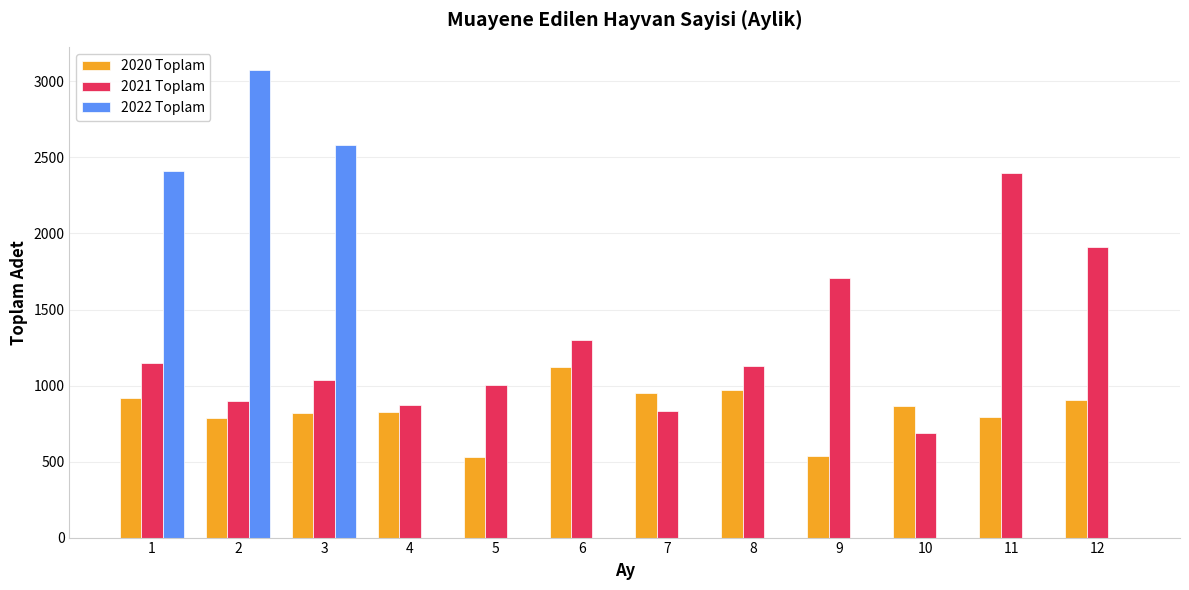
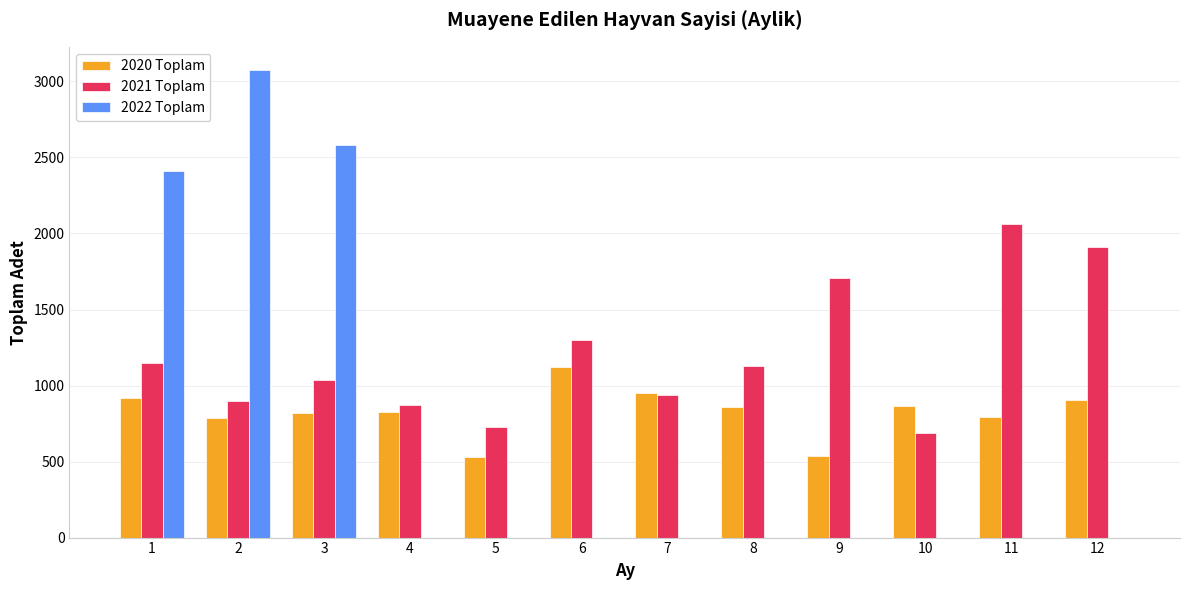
  {
    "2020 Toplam": {
      "1": 920,
      "2": 790,
      "3": 820,
      "4": 830,
      "5": 530,
      "6": 1130,
      "7": 950,
-     "8": 970,
+     "8": 860,
      "9": 540,
      "10": 860,
      "11": 790,
      "12": 900
    },
    "2021 Toplam": {
      "1": 1150,
      "2": 900,
      "3": 1040,
      "4": 870,
-     "5": 1000,
+     "5": 730,
      "6": 1300,
-     "7": 830,
+     "7": 940,
      "8": 1130,
      "9": 1710,
      "10": 690,
-     "11": 2400,
+     "11": 2060,
      "12": 1910
    },
    "2022 Toplam": {
      "1": 2410,
      "2": 3070,
      "3": 2580,
      "4": 0,
      "5": 0,
      "6": 0,
      "7": 0,
      "8": 0,
      "9": 0,
      "10": 0,
      "11": 0,
      "12": 0
    }
  }
